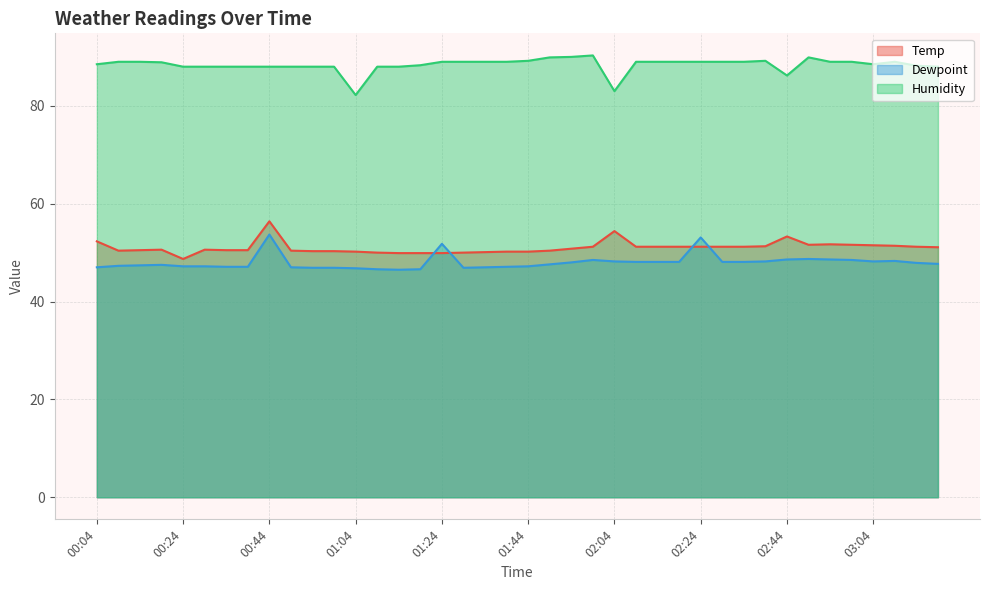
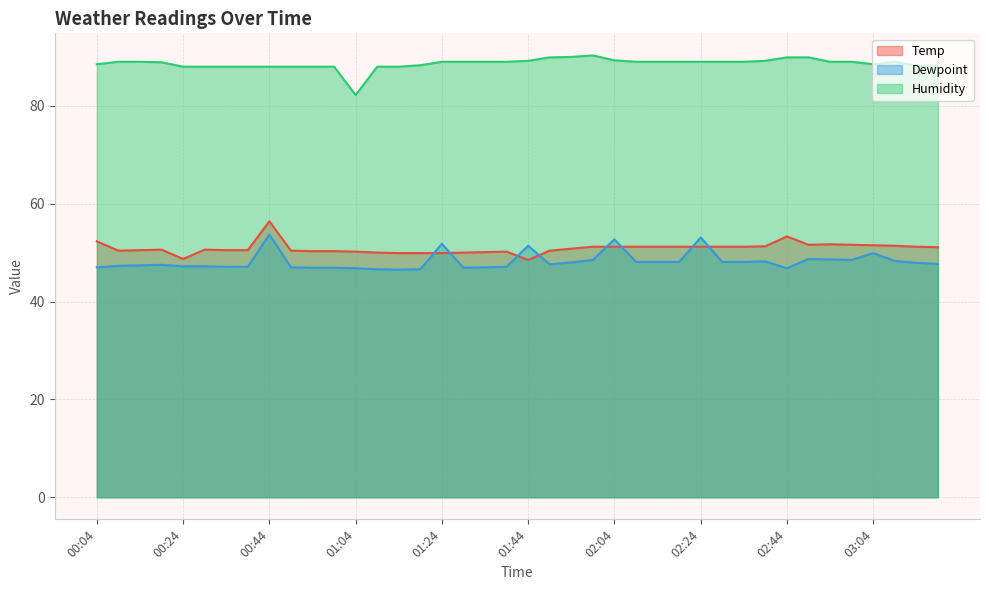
  {
    "Temp": {
      "00:04": 52,
      "00:24": 49,
      "00:44": 56,
      "01:04": 50,
      "01:24": 50,
-     "01:44": 50,
-     "02:04": 54,
+     "01:44": 49,
+     "02:04": 51,
      "02:24": 51,
      "02:44": 53,
      "03:04": 52
    },
    "Dewpoint": {
      "00:04": 47,
      "00:24": 47,
      "00:44": 54,
      "01:04": 47,
      "01:24": 52,
-     "01:44": 47,
-     "02:04": 48,
+     "01:44": 51,
+     "02:04": 53,
      "02:24": 53,
-     "02:44": 49,
-     "03:04": 48
+     "02:44": 47,
+     "03:04": 50
    },
    "Humidity": {
      "00:04": 89,
      "00:24": 88,
      "00:44": 88,
      "01:04": 82,
      "01:24": 89,
      "01:44": 89,
-     "02:04": 83,
+     "02:04": 89,
      "02:24": 89,
-     "02:44": 86
+     "02:44": 90
    }
  }
